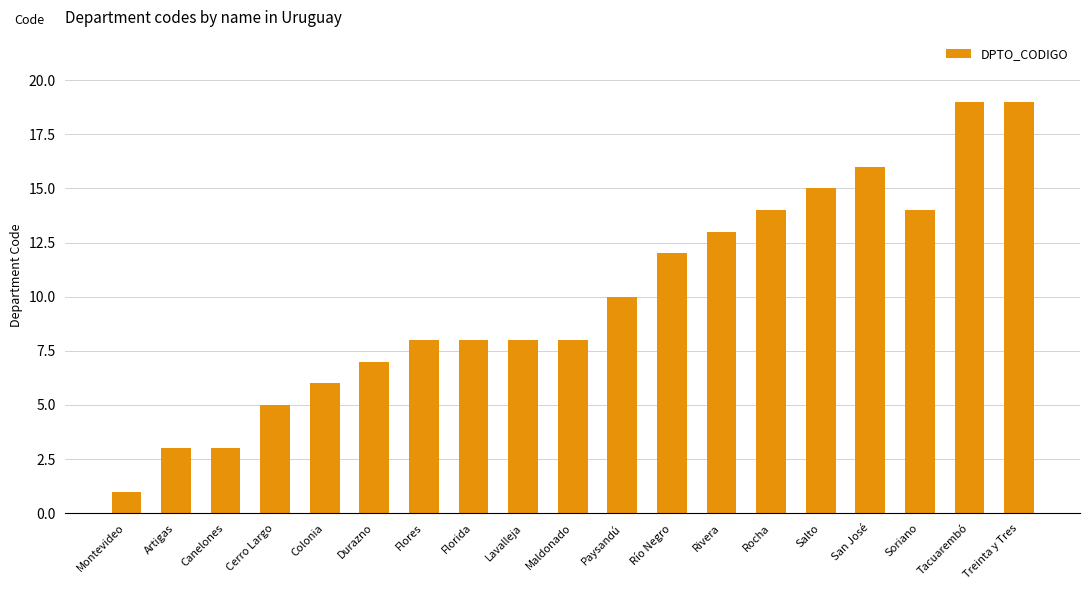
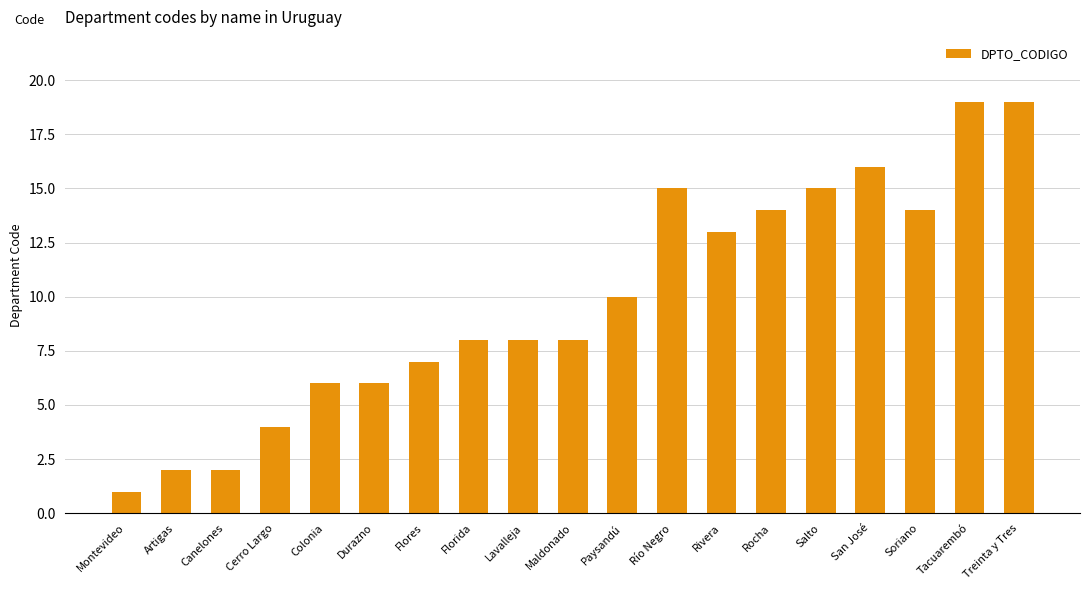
  {
    "Montevideo": 1,
-   "Artigas": 3,
-   "Canelones": 3,
-   "Cerro Largo": 5,
+   "Artigas": 2,
+   "Canelones": 2,
+   "Cerro Largo": 4,
    "Colonia": 6,
-   "Durazno": 7,
-   "Flores": 8,
+   "Durazno": 6,
+   "Flores": 7,
    "Florida": 8,
    "Lavalleja": 8,
    "Maldonado": 8,
    "Paysandú": 10,
-   "Río Negro": 12,
+   "Río Negro": 15,
    "Rivera": 13,
    "Rocha": 14,
    "Salto": 15,
    "San José": 16,
    "Soriano": 14,
    "Tacuarembó": 19,
    "Treinta y Tres": 19
  }
